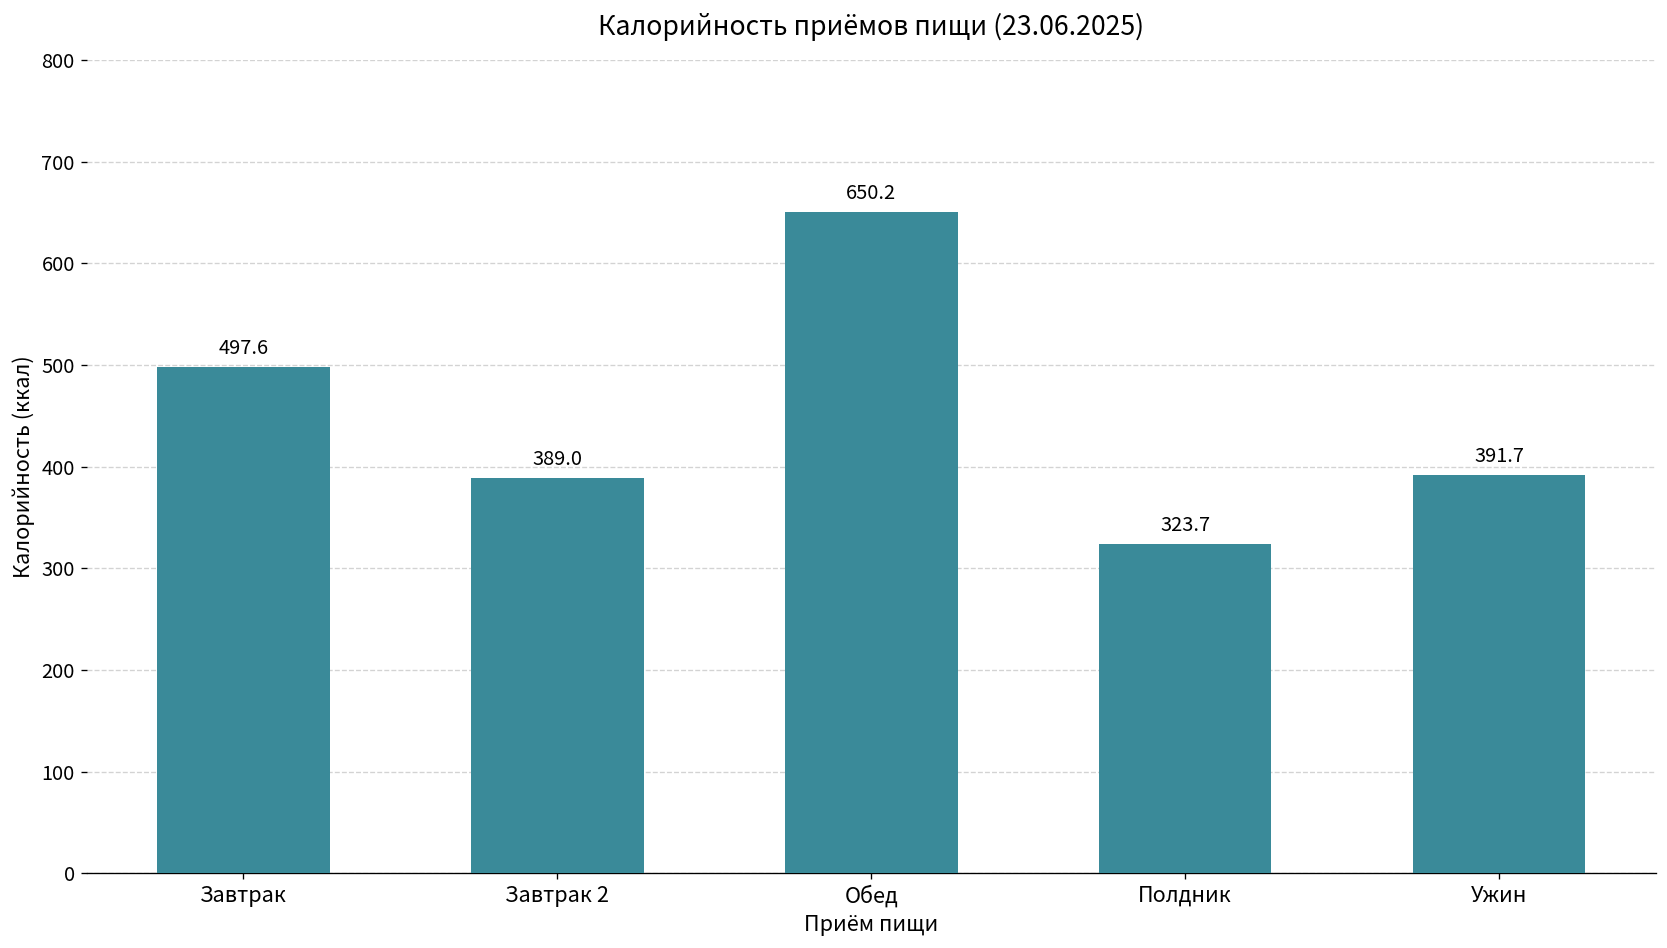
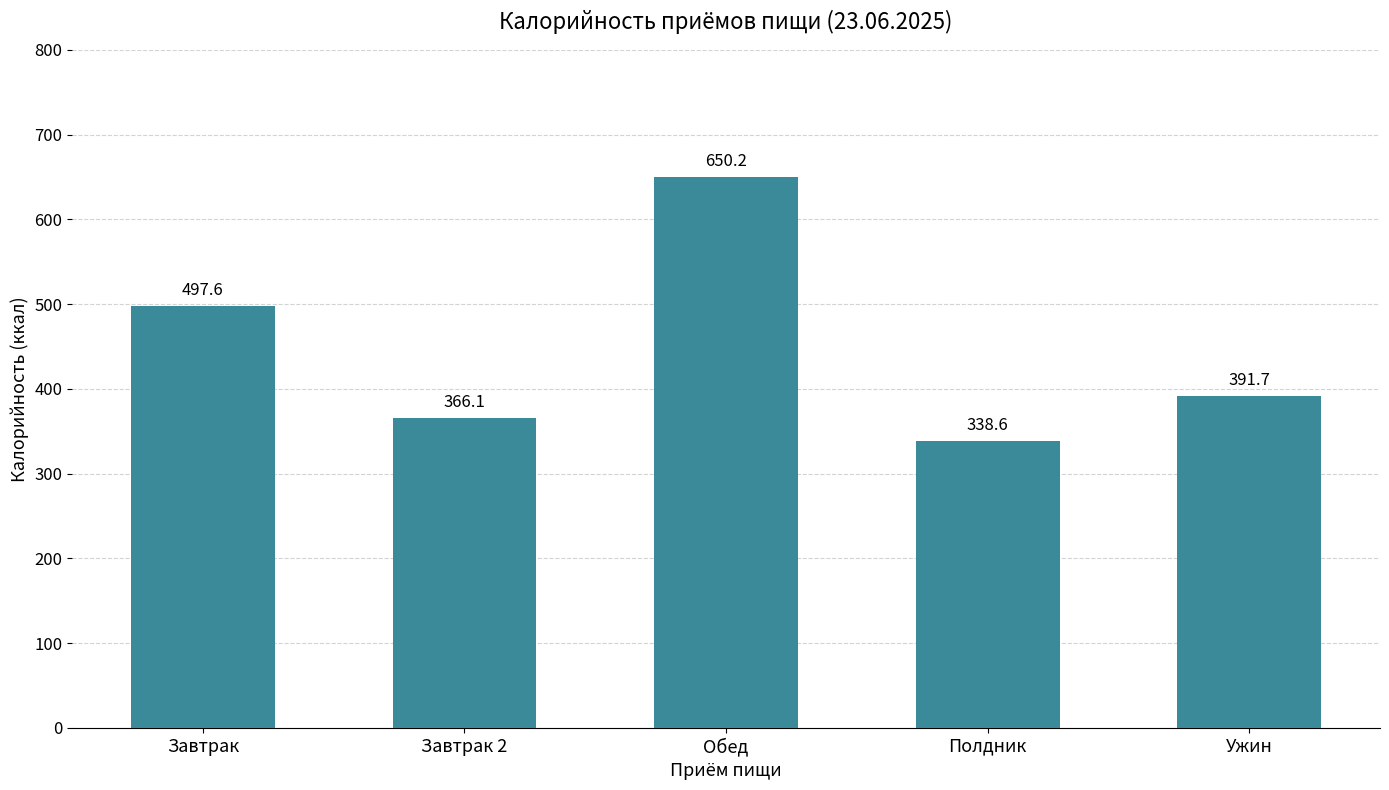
  {
    "Завтрак": 497.6,
-   "Завтрак 2": 389.0,
+   "Завтрак 2": 366.1,
    "Обед": 650.2,
-   "Полдник": 323.7,
+   "Полдник": 338.6,
    "Ужин": 391.7
  }
